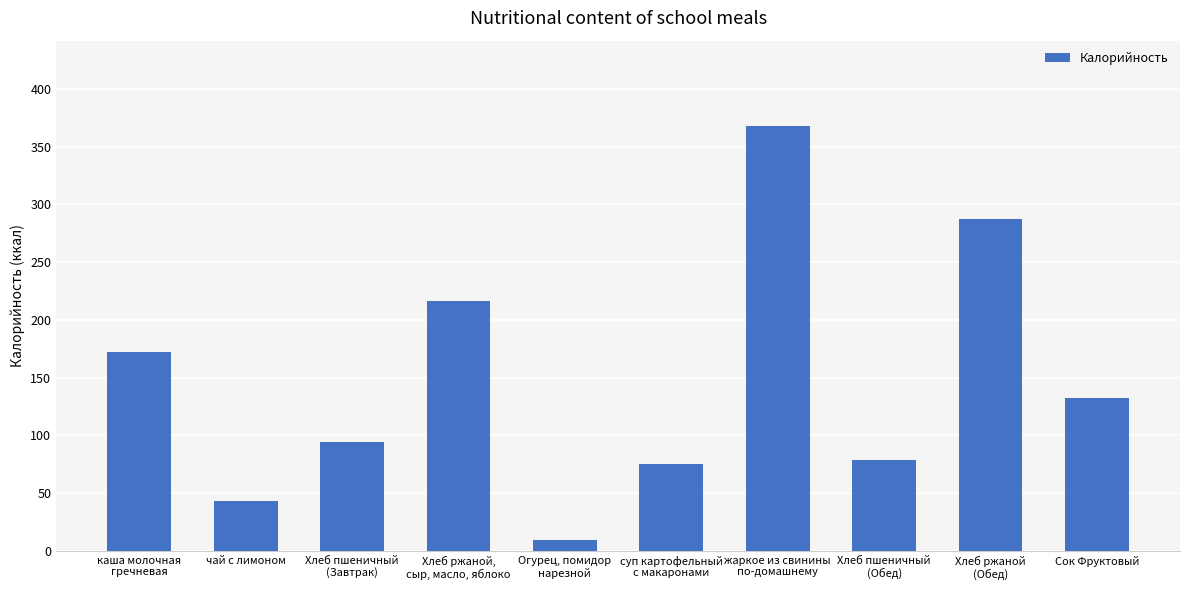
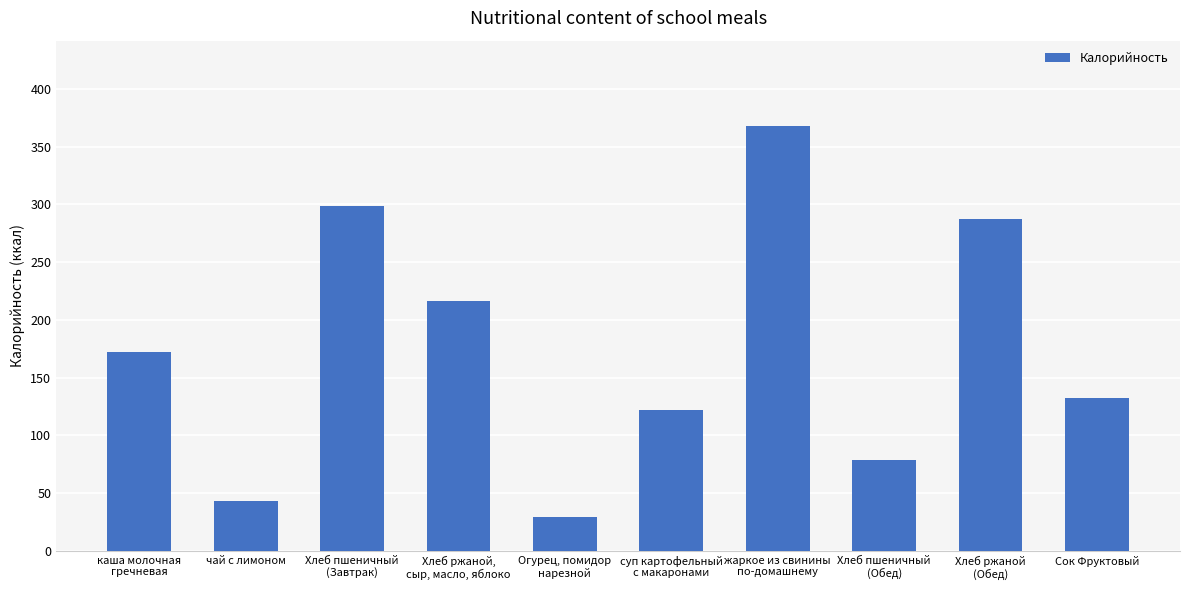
  {
    "каша молочная гречневая": 172,
    "чай с лимоном": 43,
-   "Хлеб пшеничный (Завтрак)": 94,
+   "Хлеб пшеничный (Завтрак)": 298,
    "Хлеб ржаной, сыр, масло, яблоко": 216,
-   "Огурец, помидор нарезной": 9,
-   "суп картофельный с макаронами": 75,
+   "Огурец, помидор нарезной": 29,
+   "суп картофельный с макаронами": 122,
    "жаркое из свинины по-домашнему": 368,
    "Хлеб пшеничный (Обед)": 78,
    "Хлеб ржаной (Обед)": 288,
    "Сок Фруктовый": 133
  }
